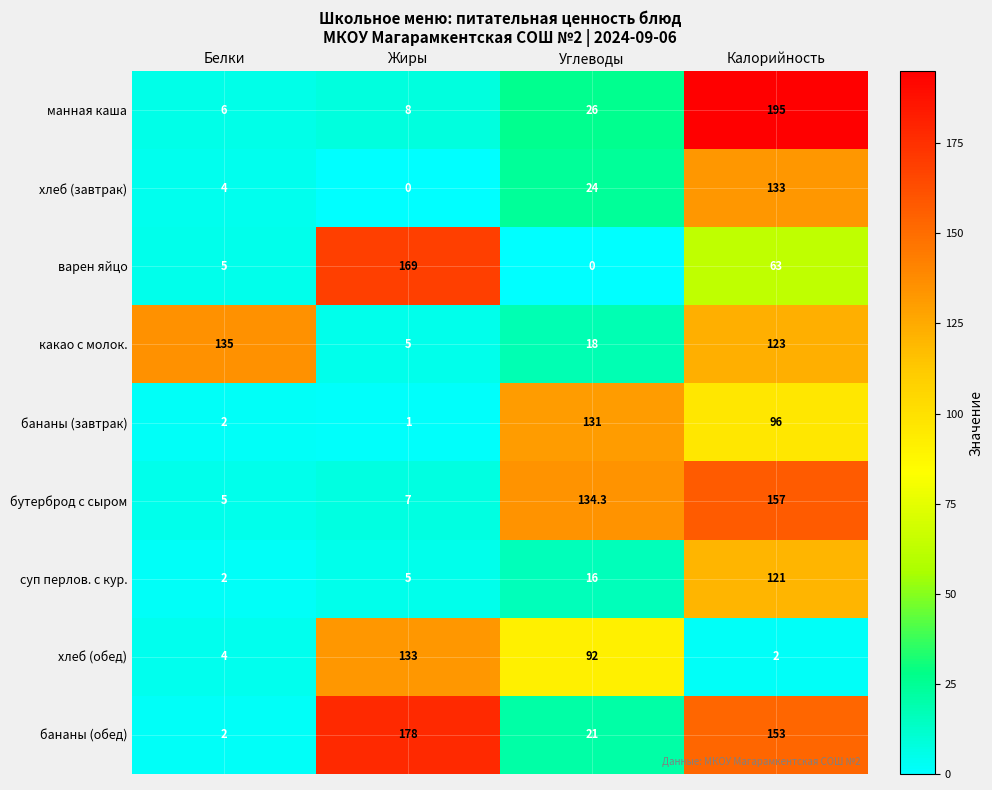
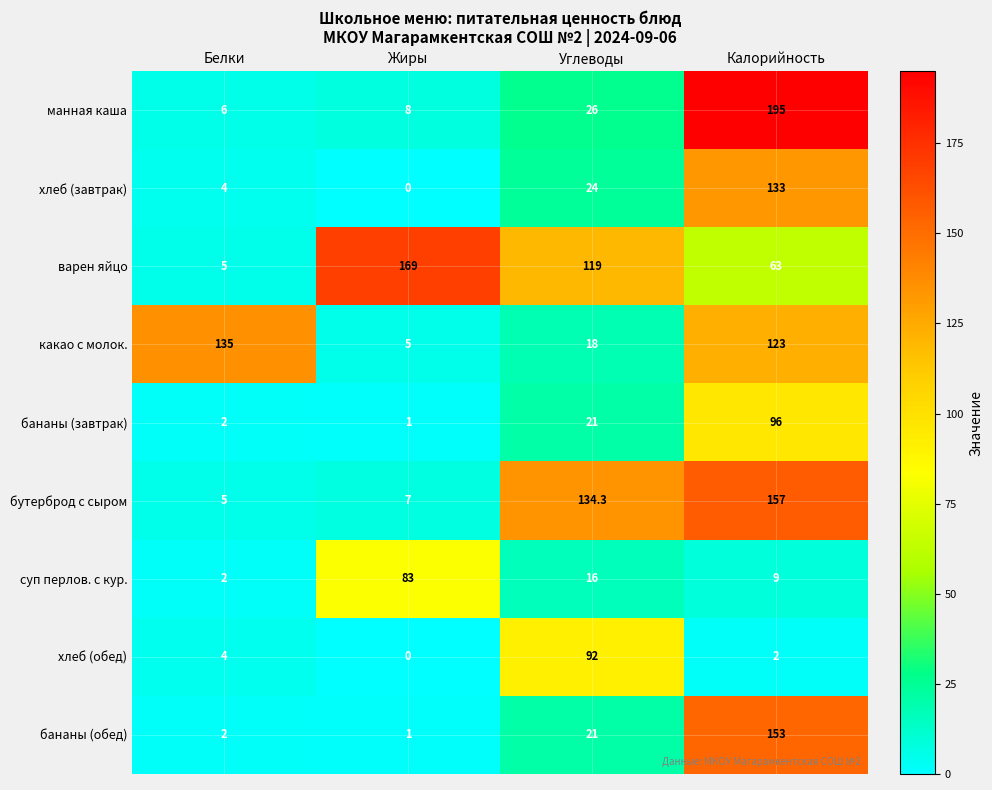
  {
    "манная каша": {
      "Белки": 6,
      "Жиры": 8,
      "Углеводы": 26,
      "Калорийность": 195
    },
    "хлеб (завтрак)": {
      "Белки": 4,
      "Жиры": 0,
      "Углеводы": 24,
      "Калорийность": 133
    },
    "варен яйцо": {
      "Белки": 5,
      "Жиры": 169,
-     "Углеводы": 0,
+     "Углеводы": 119,
      "Калорийность": 63
    },
    "какао с молок.": {
      "Белки": 135,
      "Жиры": 5,
      "Углеводы": 18,
      "Калорийность": 123
    },
    "бананы (завтрак)": {
      "Белки": 2,
      "Жиры": 1,
-     "Углеводы": 131,
+     "Углеводы": 21,
      "Калорийность": 96
    },
    "бутерброд с сыром": {
      "Белки": 5,
      "Жиры": 7,
      "Углеводы": 134.3,
      "Калорийность": 157
    },
    "суп перлов. с кур.": {
      "Белки": 2,
-     "Жиры": 5,
+     "Жиры": 83,
      "Углеводы": 16,
-     "Калорийность": 121
+     "Калорийность": 9
    },
    "хлеб (обед)": {
      "Белки": 4,
-     "Жиры": 133,
+     "Жиры": 0,
      "Углеводы": 92,
      "Калорийность": 2
    },
    "бананы (обед)": {
      "Белки": 2,
-     "Жиры": 178,
+     "Жиры": 1,
      "Углеводы": 21
    }
  }
